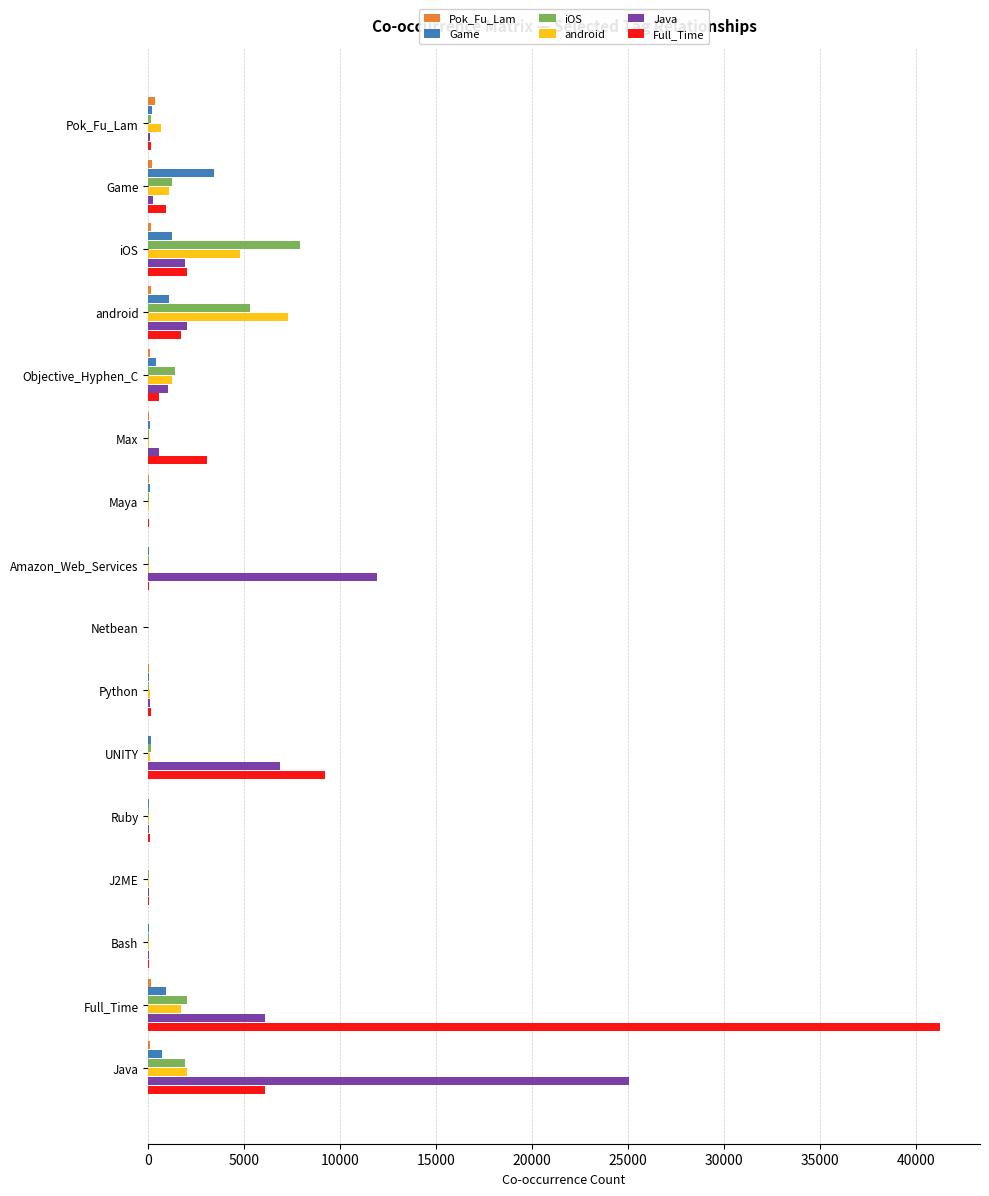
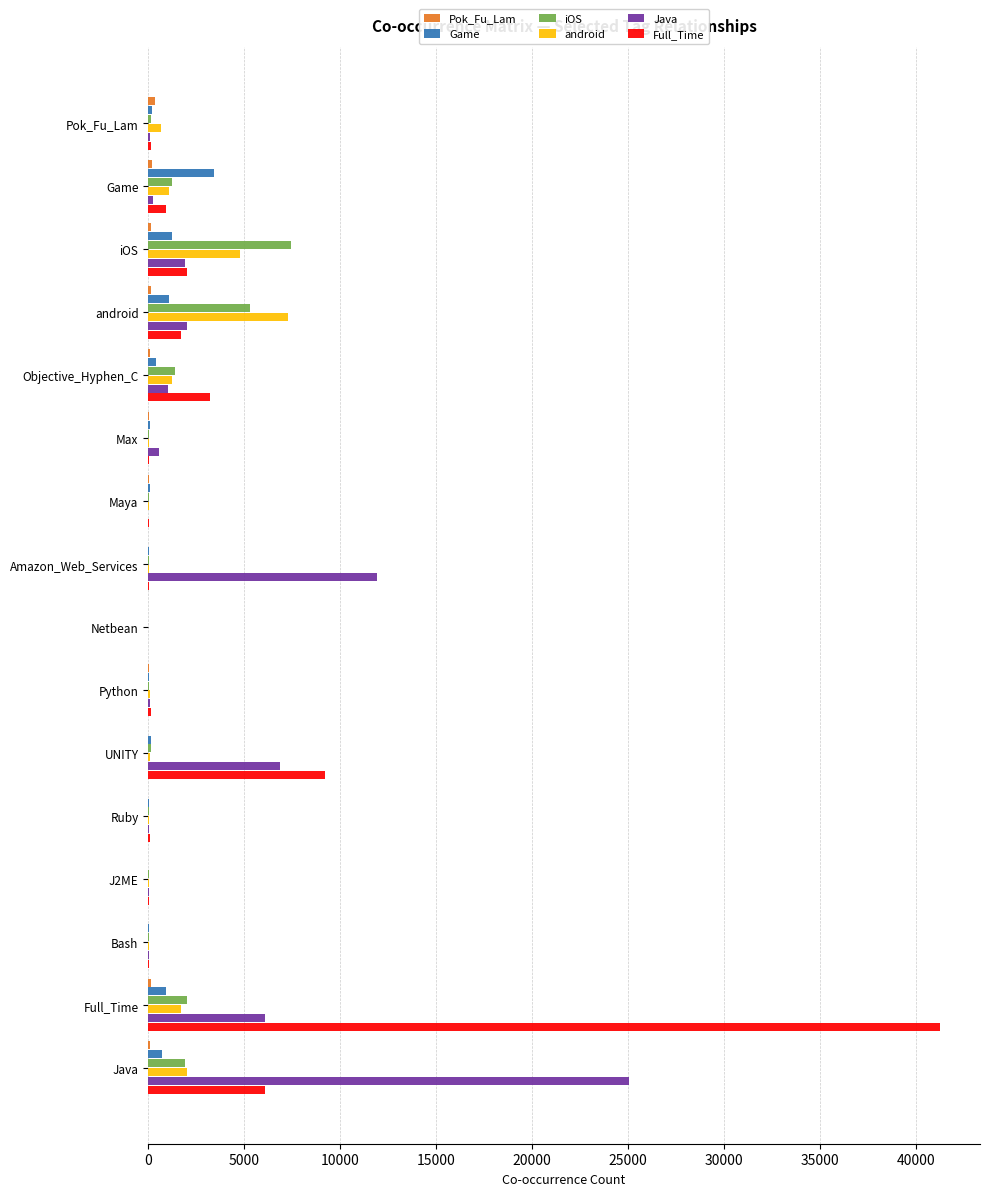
  {
    "Pok_Fu_Lam": {
      "Pok_Fu_Lam": 300,
      "Game": 200,
      "iOS": 200,
      "android": 100,
      "Full_Time": 100
    },
    "Game": {
      "Pok_Fu_Lam": 200,
      "Game": 3400,
      "iOS": 1200,
      "android": 1100,
      "Objective_Hyphen_C": 400,
      "Netbean": 0,
      "UNITY": 200,
      "Full_Time": 900,
      "Java": 700
    },
    "iOS": {
      "Pok_Fu_Lam": 200,
      "Game": 1200,
-     "iOS": 7900,
+     "iOS": 7400,
      "android": 5300,
      "Objective_Hyphen_C": 1400,
      "Netbean": 0,
      "UNITY": 100,
      "Full_Time": 2000,
      "Java": 1900
    },
    "android": {
      "Pok_Fu_Lam": 700,
      "Game": 1100,
      "iOS": 4800,
      "android": 7300,
      "Objective_Hyphen_C": 1200,
      "Full_Time": 1700,
      "Java": 2000
    },
    "Java": {
      "Game": 200,
      "iOS": 1900,
      "android": 2000,
      "Objective_Hyphen_C": 1000,
      "Max": 600,
      "Amazon_Web_Services": 11900,
      "UNITY": 6900,
      "Full_Time": 6100,
      "Java": 25100
    },
    "Full_Time": {
      "Pok_Fu_Lam": 100,
      "Game": 900,
      "iOS": 2000,
      "android": 1700,
-     "Objective_Hyphen_C": 600,
-     "Max": 3100,
+     "Objective_Hyphen_C": 3200,
+     "Max": 100,
      "Python": 200,
      "UNITY": 9200,
      "Full_Time": 41300,
      "Java": 6100
    }
  }
